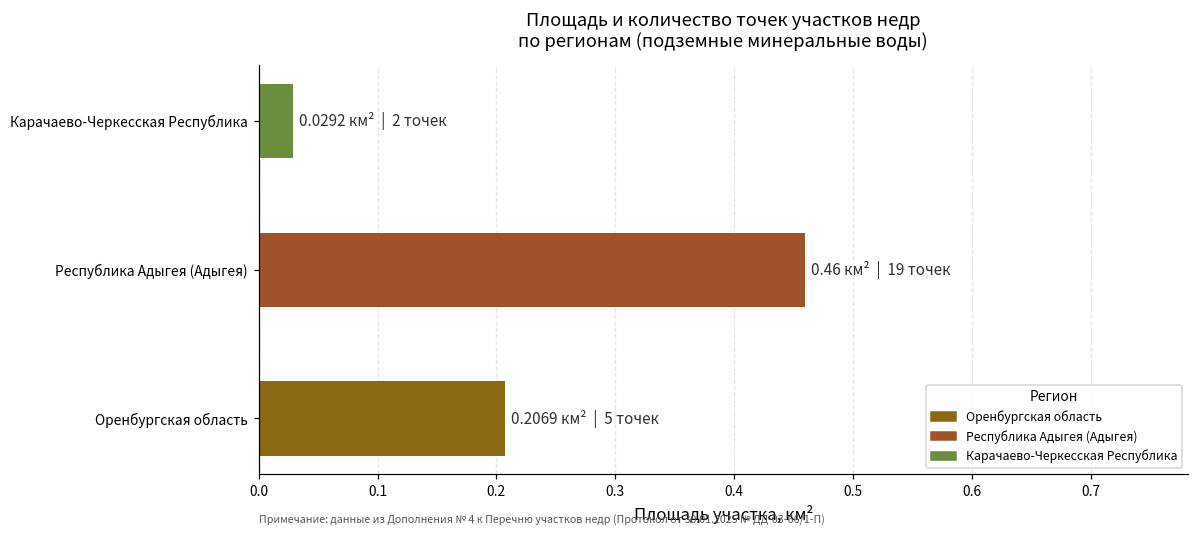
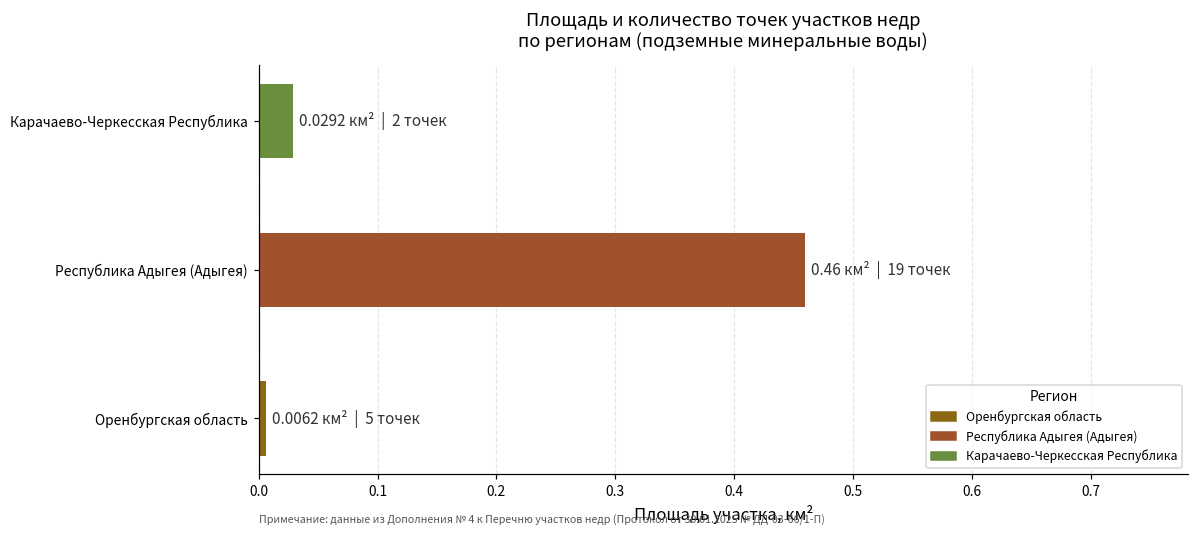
  {
    "Карачаево-Черкесская Республика": 0.0292,
    "Республика Адыгея (Адыгея)": 0.46,
-   "Оренбургская область": 0.2069
+   "Оренбургская область": 0.0062
  }
